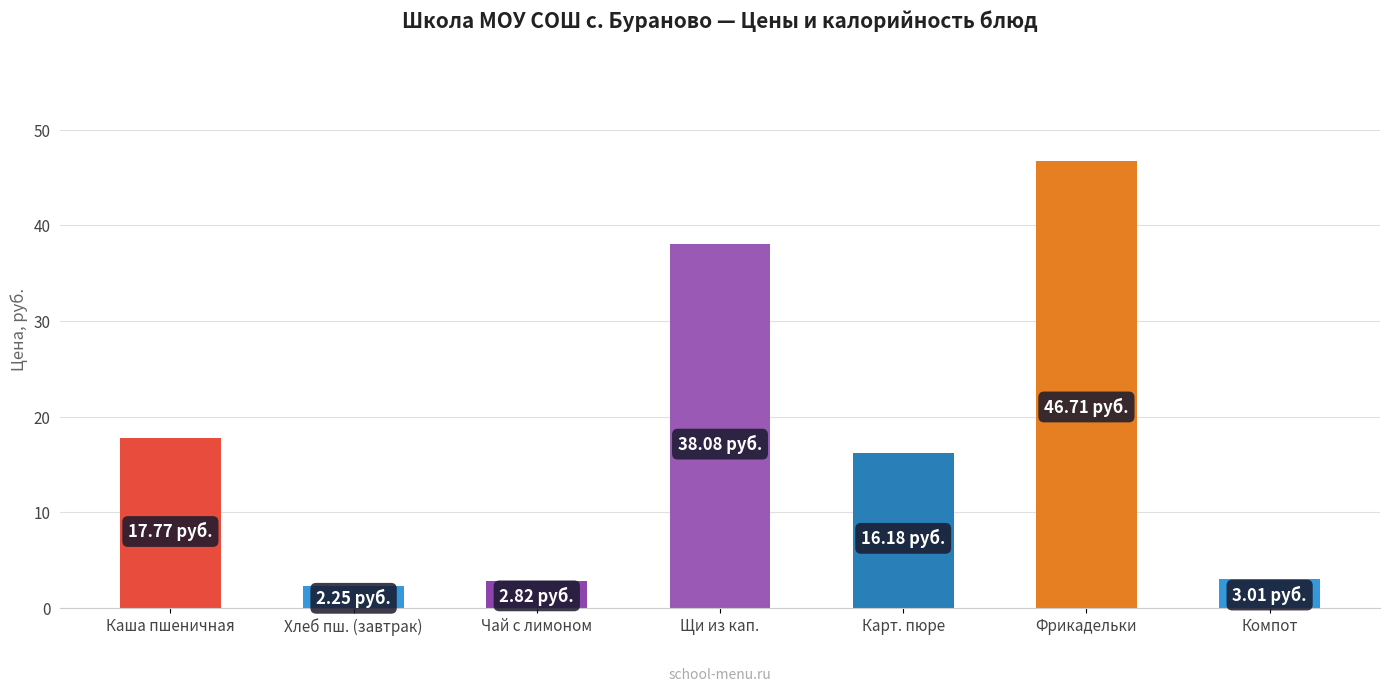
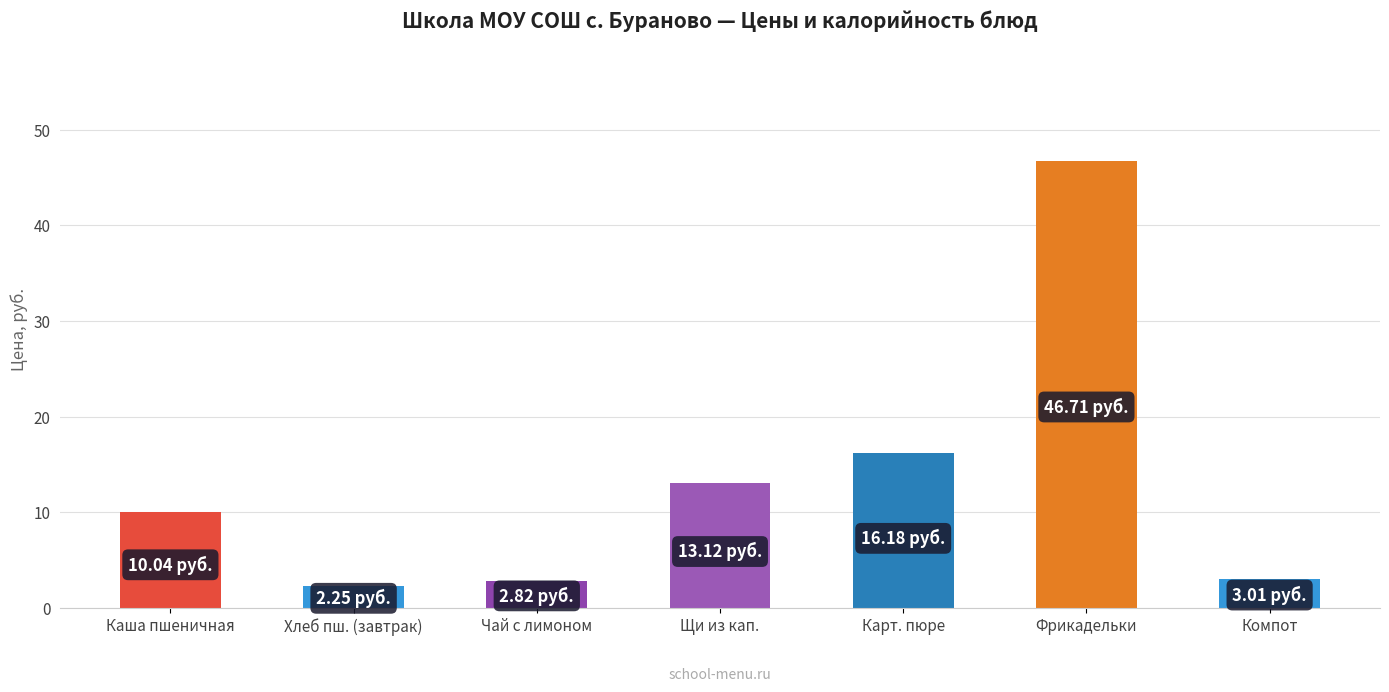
  {
-   "Каша пшеничная": 17.77,
-   "Щи из кап.": 38.08
+   "Каша пшеничная": 10.04,
+   "Щи из кап.": 13.12
  }
